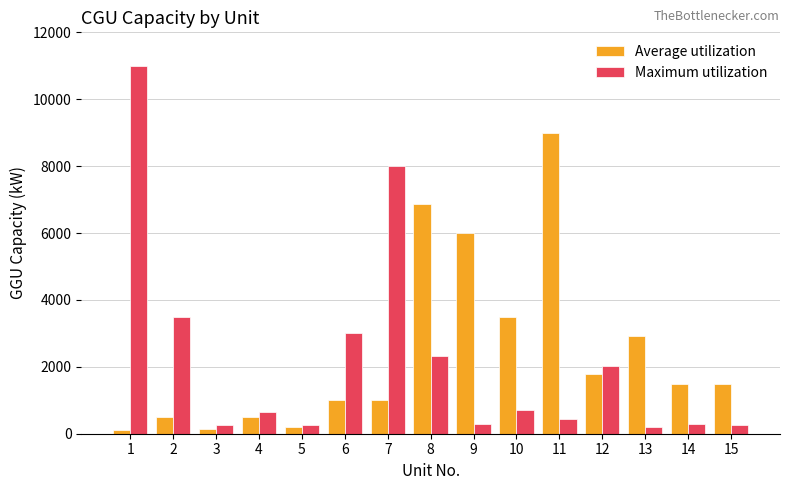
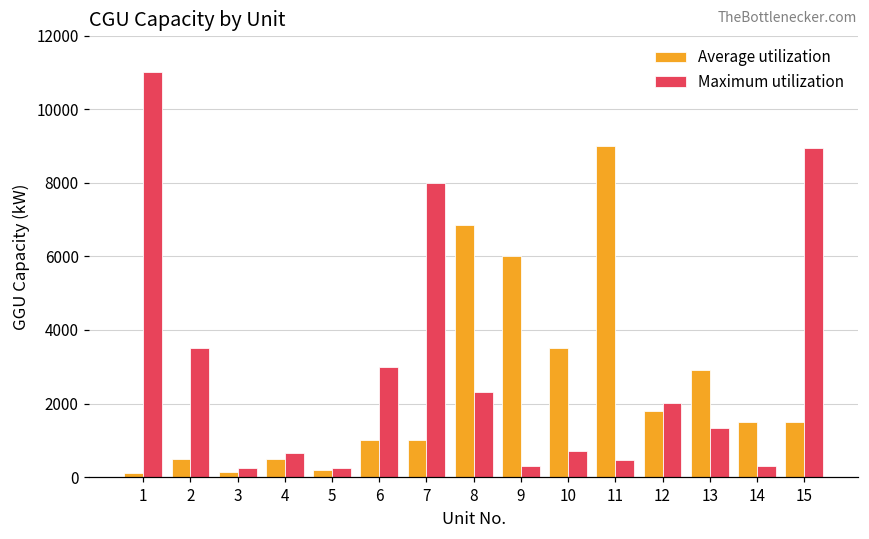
  {
    "Average utilization": {
      "1": 100,
      "2": 500,
      "3": 200,
      "4": 500,
      "5": 200,
      "6": 1000,
      "7": 1000,
      "8": 6900,
      "9": 6000,
      "10": 3500,
      "11": 9000,
      "12": 1800,
      "13": 2900,
      "14": 1500,
      "15": 1500
    },
    "Maximum utilization": {
      "1": 11000,
      "2": 3500,
      "3": 300,
      "4": 600,
      "5": 300,
      "6": 3000,
      "7": 8000,
      "8": 2300,
      "9": 300,
      "10": 700,
      "11": 500,
      "12": 2000,
-     "13": 200,
+     "13": 1300,
      "14": 300,
-     "15": 300
+     "15": 9000
    }
  }
